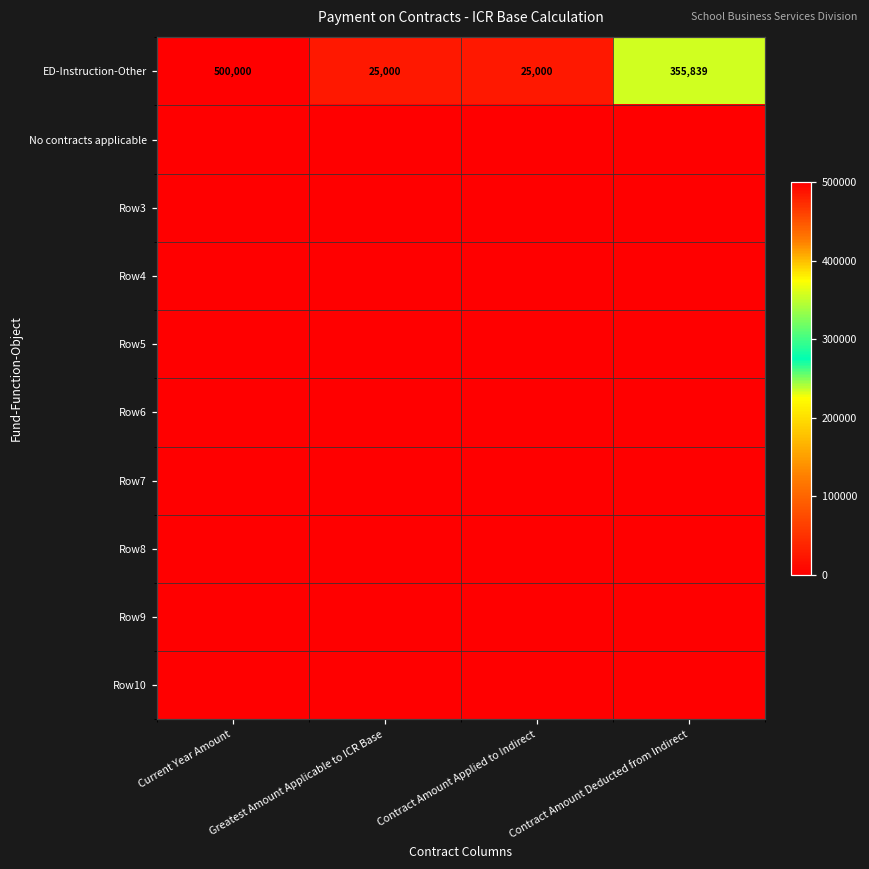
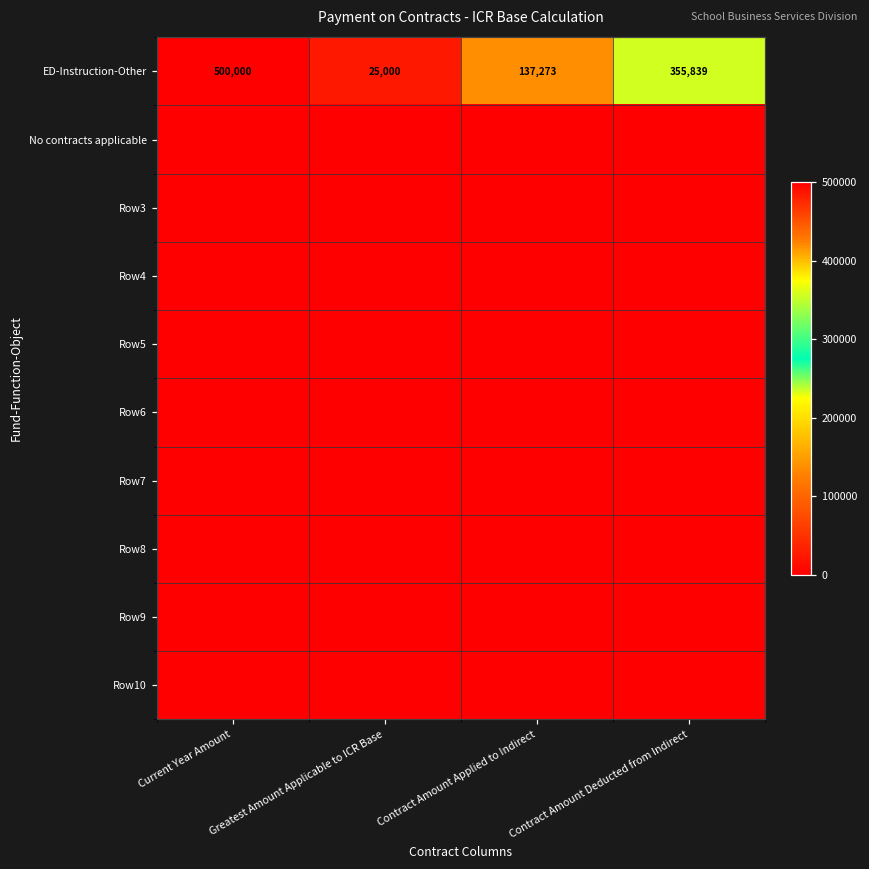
  {
    "ED-Instruction-Other": {
      "Current Year Amount": "500,000",
      "Greatest Amount Applicable to ICR Base": "25,000",
-     "Contract Amount Applied to Indirect": "25,000",
+     "Contract Amount Applied to Indirect": "137,273",
      "Contract Amount Deducted from Indirect": "355,839"
    }
  }
